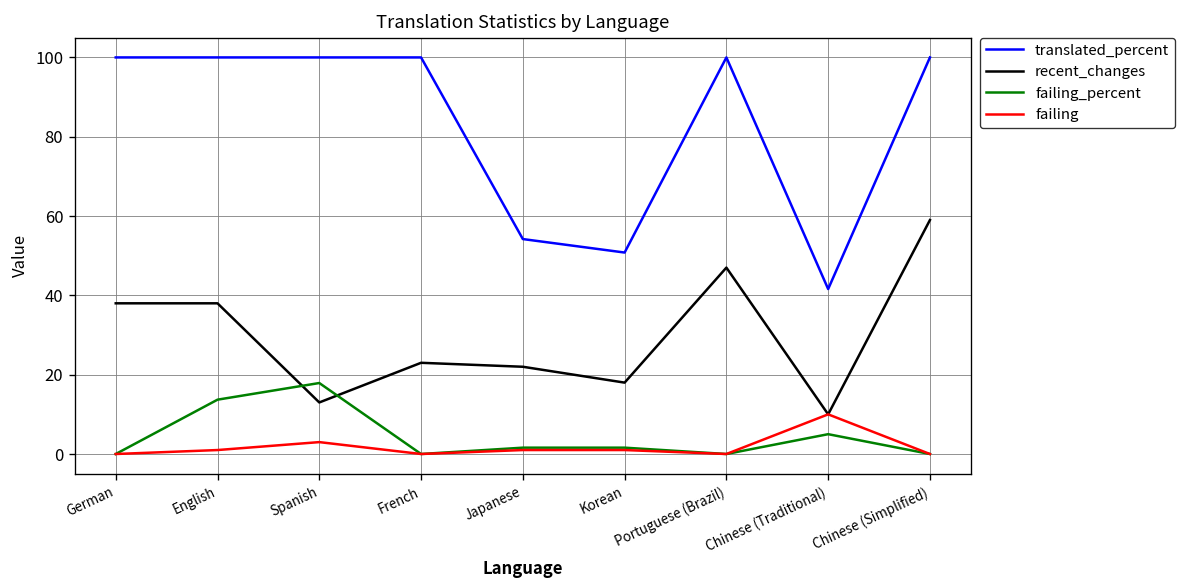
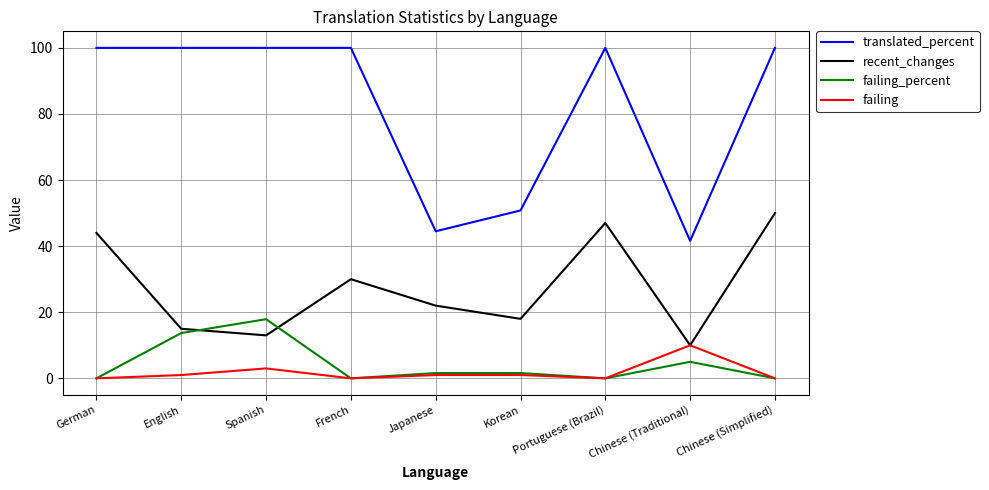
  {
    "translated_percent": {
      "German": 100,
      "English": 100,
      "Spanish": 100,
      "French": 100,
-     "Japanese": 54,
+     "Japanese": 45,
      "Korean": 51,
      "Portuguese (Brazil)": 100,
      "Chinese (Traditional)": 42,
      "Chinese (Simplified)": 100
    },
    "recent_changes": {
-     "German": 38,
-     "English": 38,
+     "German": 44,
+     "English": 15,
      "Spanish": 13,
-     "French": 23,
+     "French": 30,
      "Japanese": 22,
      "Korean": 18,
      "Portuguese (Brazil)": 47,
-     "Chinese (Simplified)": 59
+     "Chinese (Simplified)": 50
    },
    "failing_percent": {
      "English": 14,
      "Spanish": 18,
      "Chinese (Traditional)": 5
    },
    "failing": {
      "English": 1,
      "Spanish": 3
    }
  }
